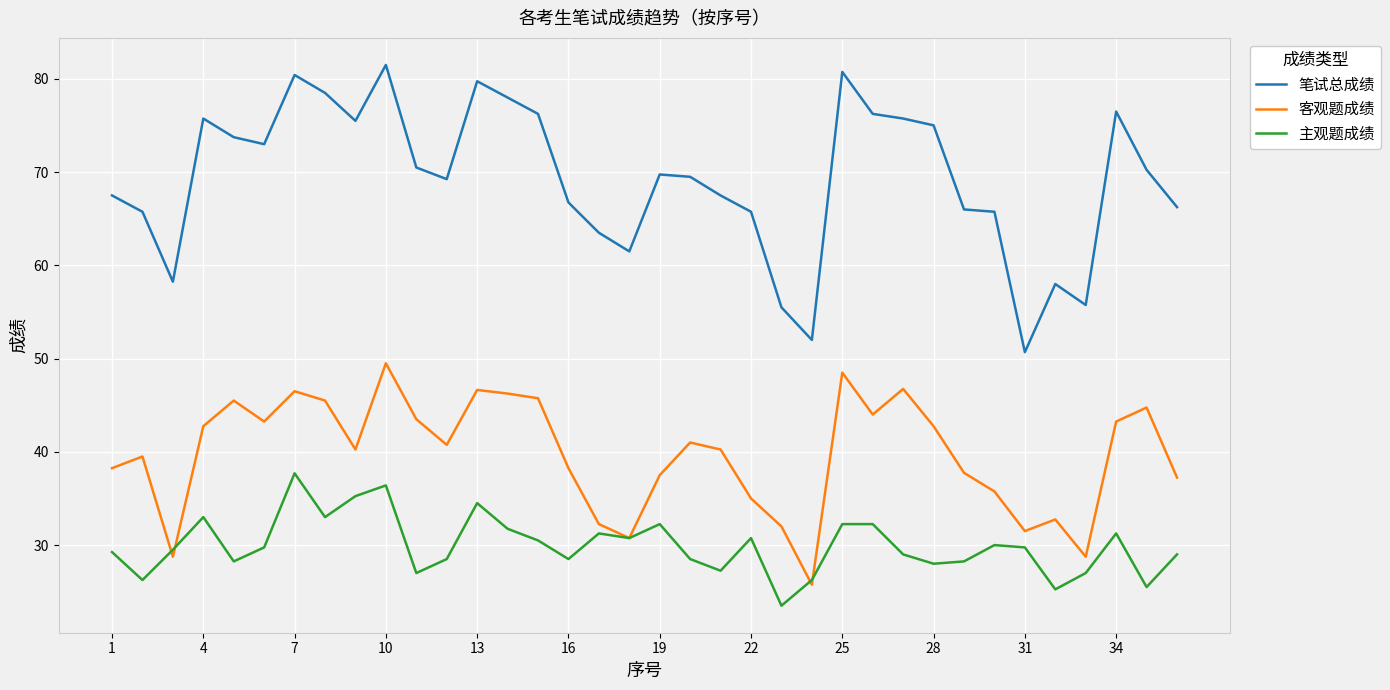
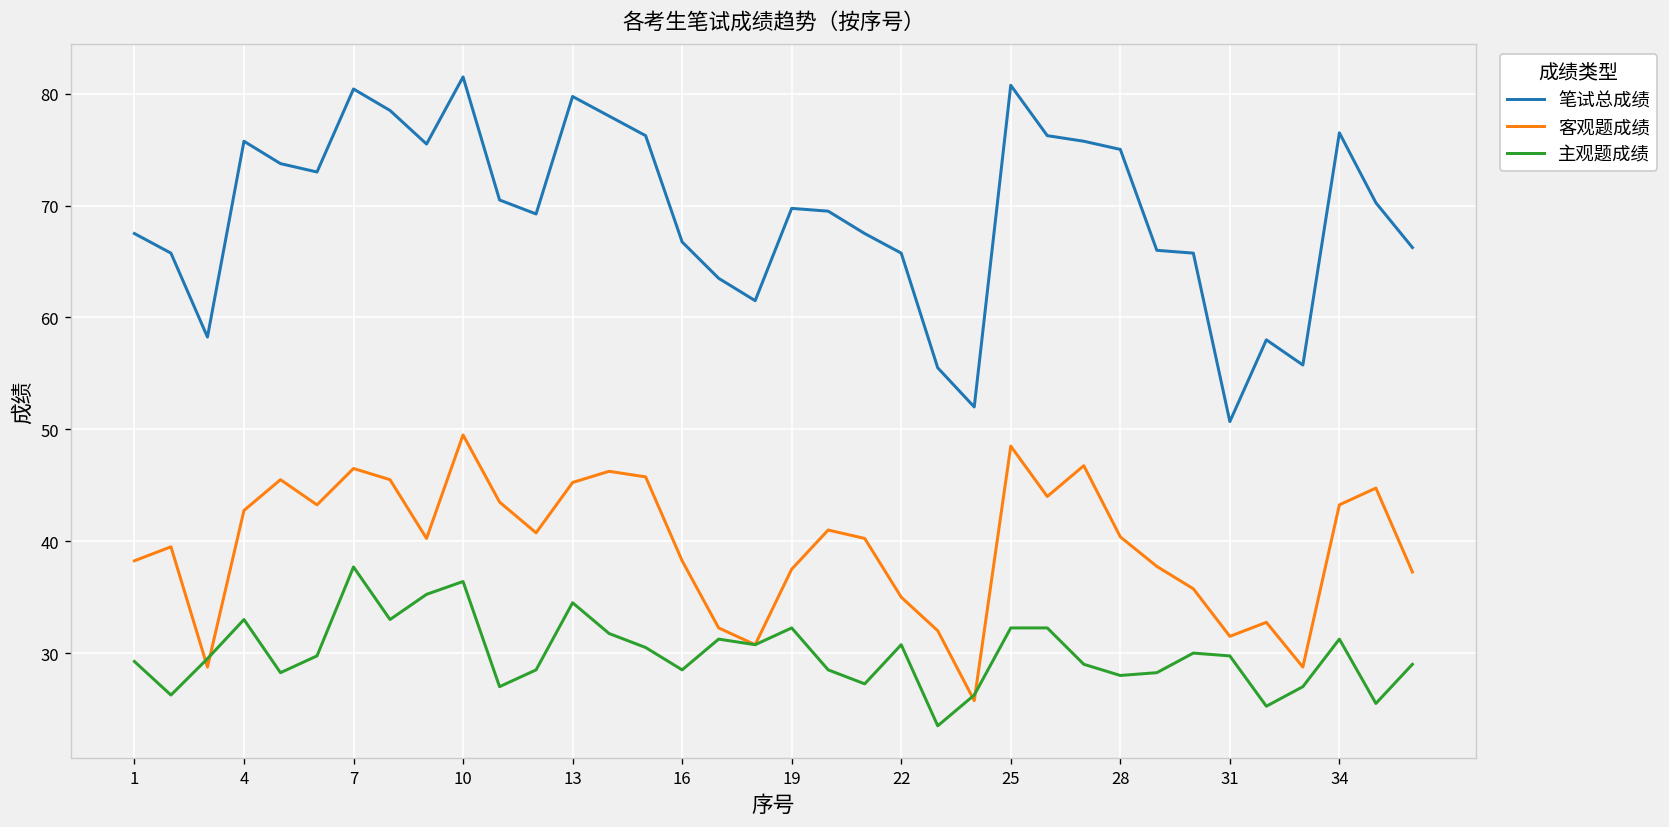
  {
    "笔试总成绩": {
      "1": 68,
      "4": 76,
      "7": 80,
      "10": 82,
      "13": 80,
      "16": 67,
      "19": 70,
      "22": 66,
      "25": 81,
      "28": 75,
      "31": 51,
      "34": 77
    },
    "客观题成绩": {
      "1": 38,
      "4": 43,
      "7": 47,
      "10": 50,
-     "13": 47,
+     "13": 45,
      "16": 38,
      "19": 38,
      "22": 35,
      "25": 49,
-     "28": 43,
+     "28": 40,
      "31": 32,
      "34": 43
    },
    "主观题成绩": {
      "1": 29,
      "4": 33,
      "7": 38,
      "10": 36,
      "13": 35,
      "16": 29,
      "19": 32,
      "22": 31,
      "25": 32,
      "28": 28,
      "31": 30,
      "34": 31
    }
  }
